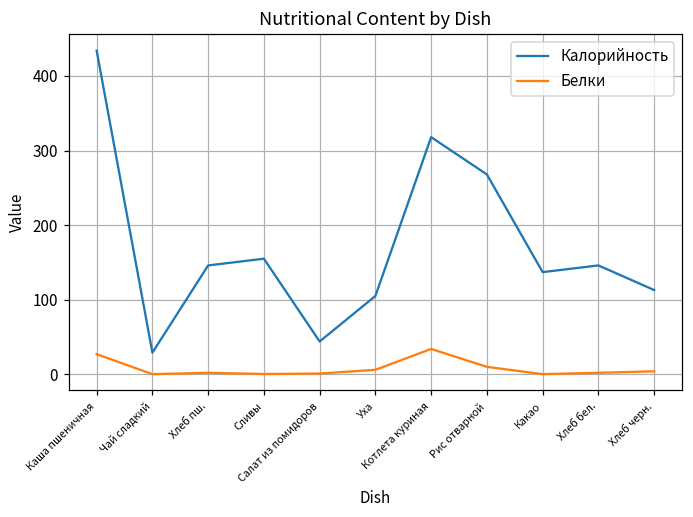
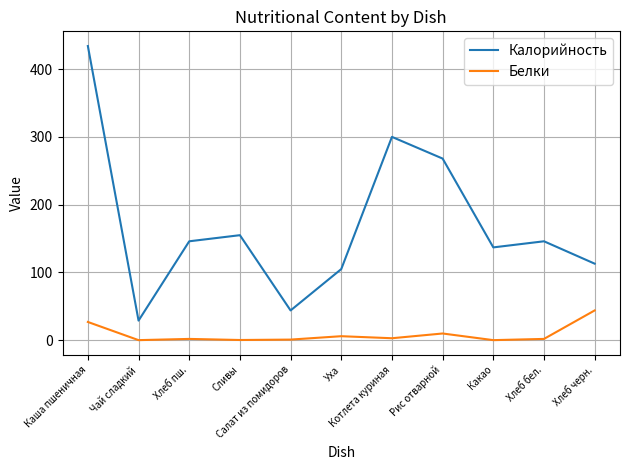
  {
    "Калорийность": {
      "Каша пшеничная": 430,
      "Чай сладкий": 30,
      "Хлеб пш.": 150,
      "Сливы": 160,
      "Салат из помидоров": 40,
      "Уха": 110,
-     "Котлета куриная": 320,
+     "Котлета куриная": 300,
      "Рис отварной": 270,
      "Какао": 140,
      "Хлеб бел.": 150,
      "Хлеб черн.": 110
    },
    "Белки": {
      "Каша пшеничная": 30,
      "Чай сладкий": 0,
      "Хлеб пш.": 0,
      "Сливы": 0,
      "Салат из помидоров": 0,
      "Уха": 10,
-     "Котлета куриная": 30,
+     "Котлета куриная": 0,
      "Рис отварной": 10,
      "Какао": 0,
      "Хлеб бел.": 0,
-     "Хлеб черн.": 0
+     "Хлеб черн.": 40
    }
  }
